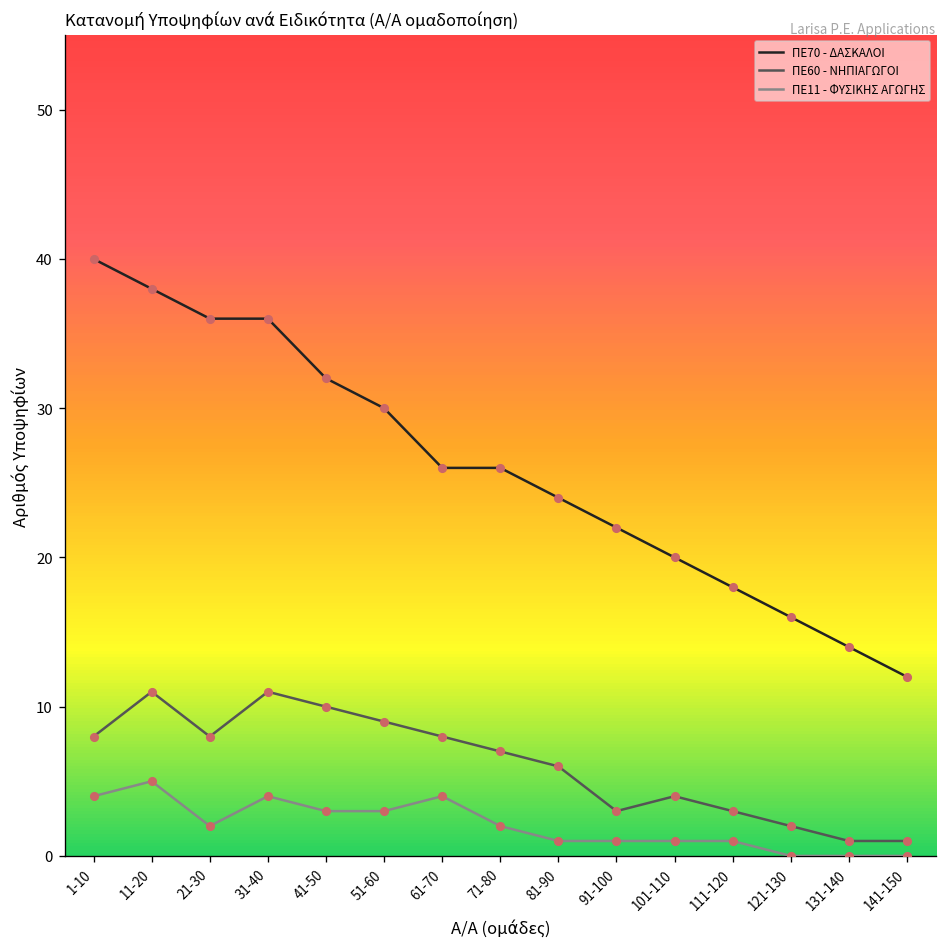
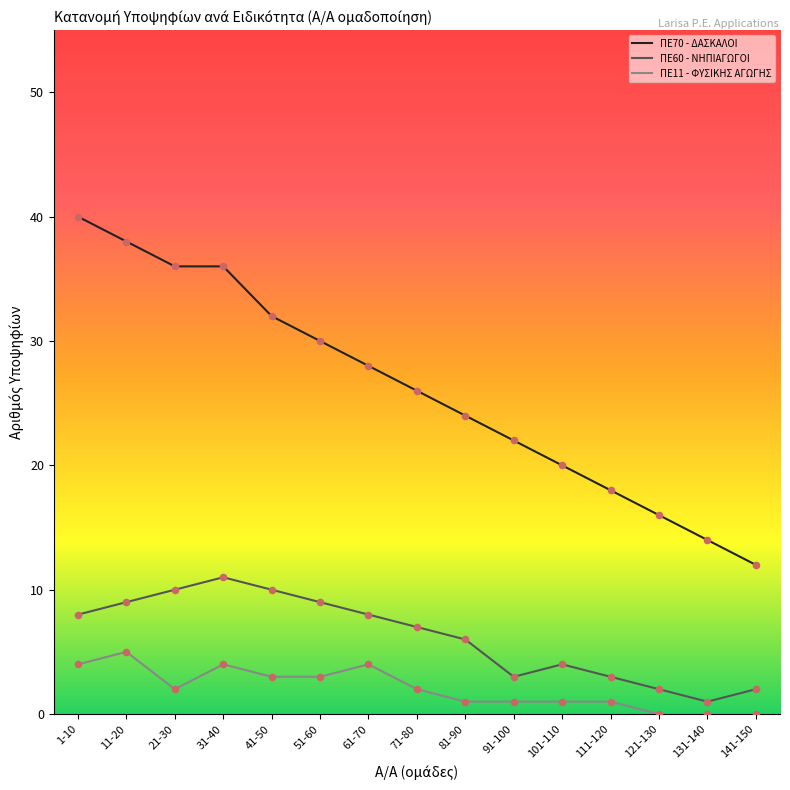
  {
    "ΠΕ70 - ΔΑΣΚΑΛΟΙ": {
      "1-10": 40,
      "11-20": 38,
      "21-30": 36,
      "31-40": 36,
      "41-50": 32,
      "51-60": 30,
-     "61-70": 26,
+     "61-70": 28,
      "71-80": 26,
      "81-90": 24,
      "91-100": 22,
      "101-110": 20,
      "111-120": 18,
      "121-130": 16,
      "131-140": 14,
      "141-150": 12
    },
    "ΠΕ60 - ΝΗΠΙΑΓΩΓΟΙ": {
      "1-10": 8,
-     "11-20": 11,
-     "21-30": 8,
+     "11-20": 9,
+     "21-30": 10,
      "31-40": 11,
      "41-50": 10,
      "51-60": 9,
      "61-70": 8,
      "71-80": 7,
      "81-90": 6,
      "91-100": 3,
      "101-110": 4,
      "111-120": 3,
      "121-130": 2,
      "131-140": 1,
-     "141-150": 1
+     "141-150": 2
    },
    "ΠΕ11 - ΦΥΣΙΚΗΣ ΑΓΩΓΗΣ": {
      "1-10": 4,
      "11-20": 5,
      "21-30": 2,
      "31-40": 4,
      "41-50": 3,
      "51-60": 3,
      "61-70": 4,
      "71-80": 2,
      "81-90": 1,
      "91-100": 1,
      "101-110": 1,
      "111-120": 1,
      "121-130": 0,
      "131-140": 0,
      "141-150": 0
    }
  }
